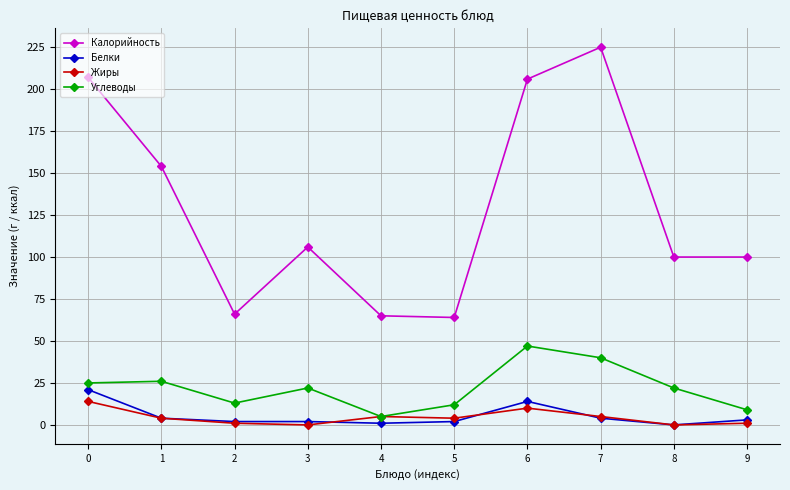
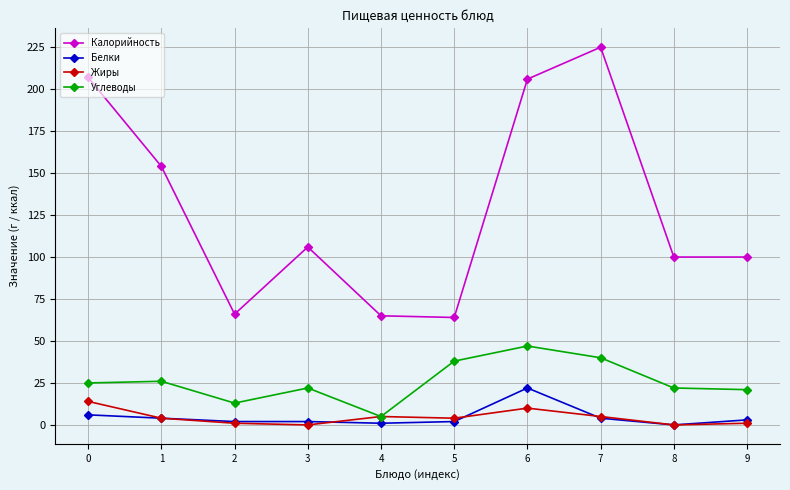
  {
    "Калорийность": {
      "1": 154,
      "2": 66,
      "3": 106,
      "4": 65,
      "5": 64,
      "6": 206,
      "7": 225,
      "8": 100,
      "9": 100
    },
    "Белки": {
-     "0": 21,
+     "0": 6,
      "3": 2,
      "4": 1,
      "5": 2,
-     "6": 14,
+     "6": 22,
      "9": 3
    },
    "Жиры": {
      "0": 14,
      "3": 0,
      "5": 4,
      "6": 10,
      "9": 1
    },
    "Углеводы": {
      "0": 25,
      "1": 26,
      "2": 13,
      "3": 22,
-     "5": 12,
+     "5": 38,
      "6": 47,
      "7": 40,
      "8": 22,
-     "9": 9
+     "9": 21
    }
  }
